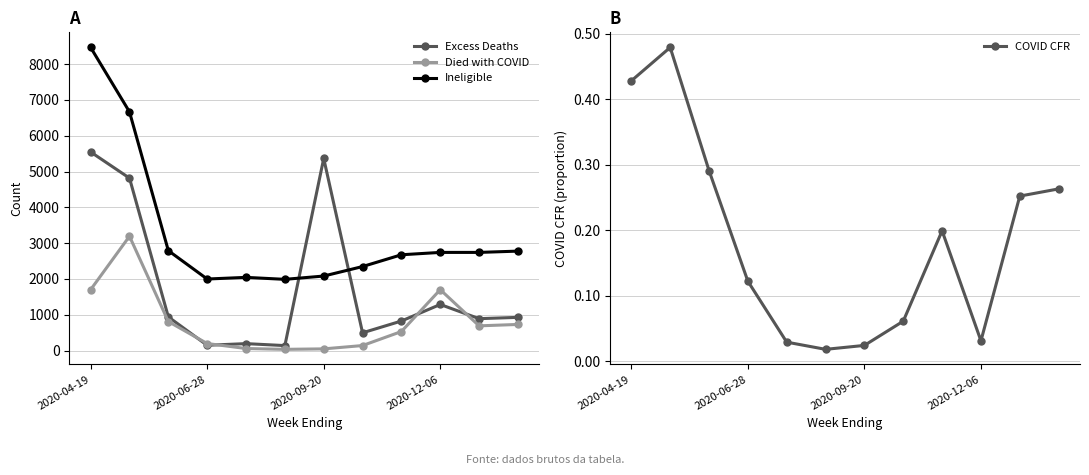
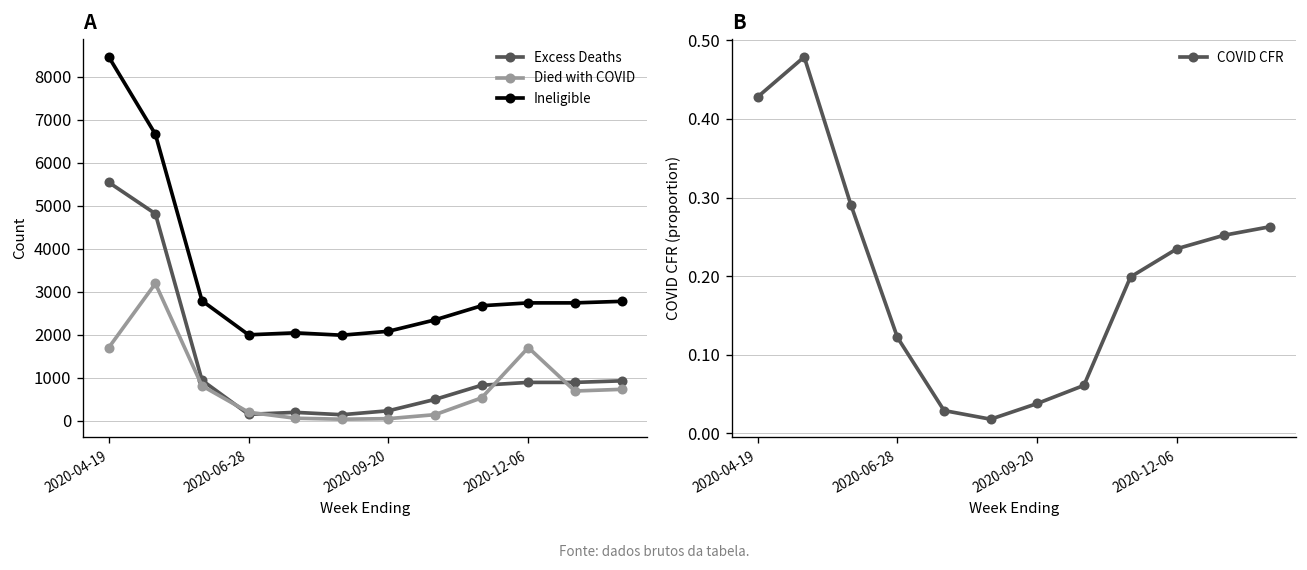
  {
    "A": {
      "Excess Deaths": {
        "2020-04-19": 5500,
-       "2020-09-20": 5400,
-       "2020-12-06": 1300
+       "2020-09-20": 200,
+       "2020-12-06": 900
      },
      "Died with COVID": {
        "2020-04-19": 1700,
        "2020-09-20": 0,
        "2020-12-06": 1700
      },
      "Ineligible": {
        "2020-04-19": 8500,
        "2020-06-28": 2000,
        "2020-09-20": 2100,
        "2020-12-06": 2700
      }
    },
    "B": {
      "2020-04-19": 0.43,
      "2020-06-28": 0.12,
-     "2020-09-20": 0.02,
-     "2020-12-06": 0.03
+     "2020-09-20": 0.04,
+     "2020-12-06": 0.24
    }
  }
